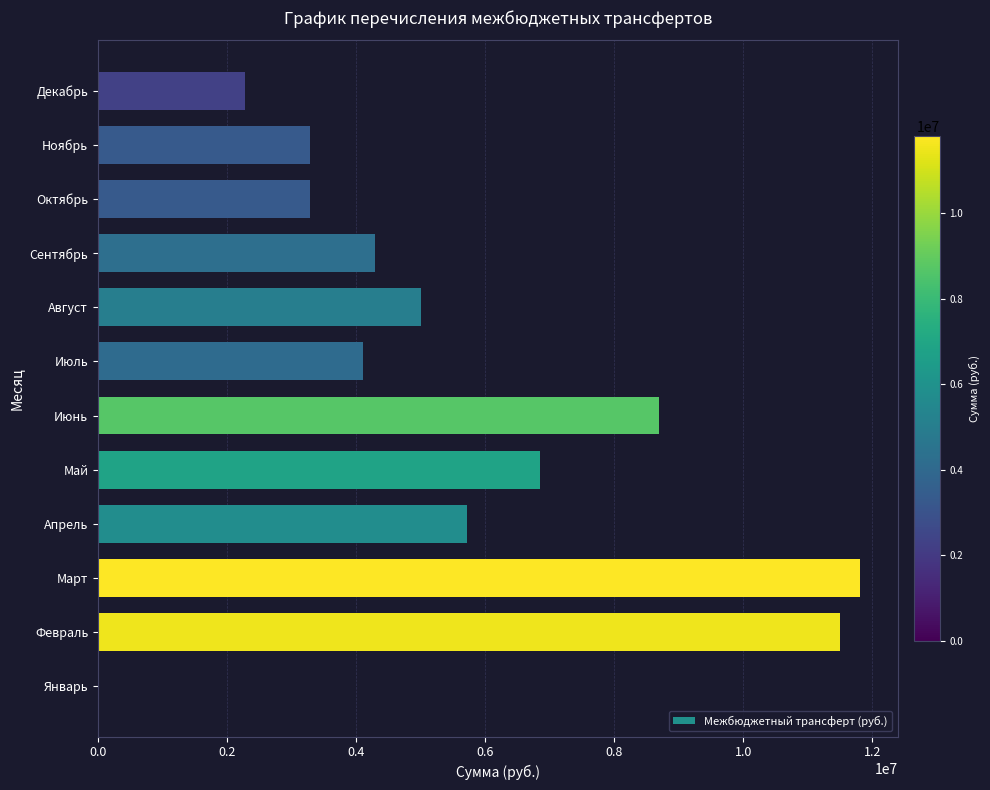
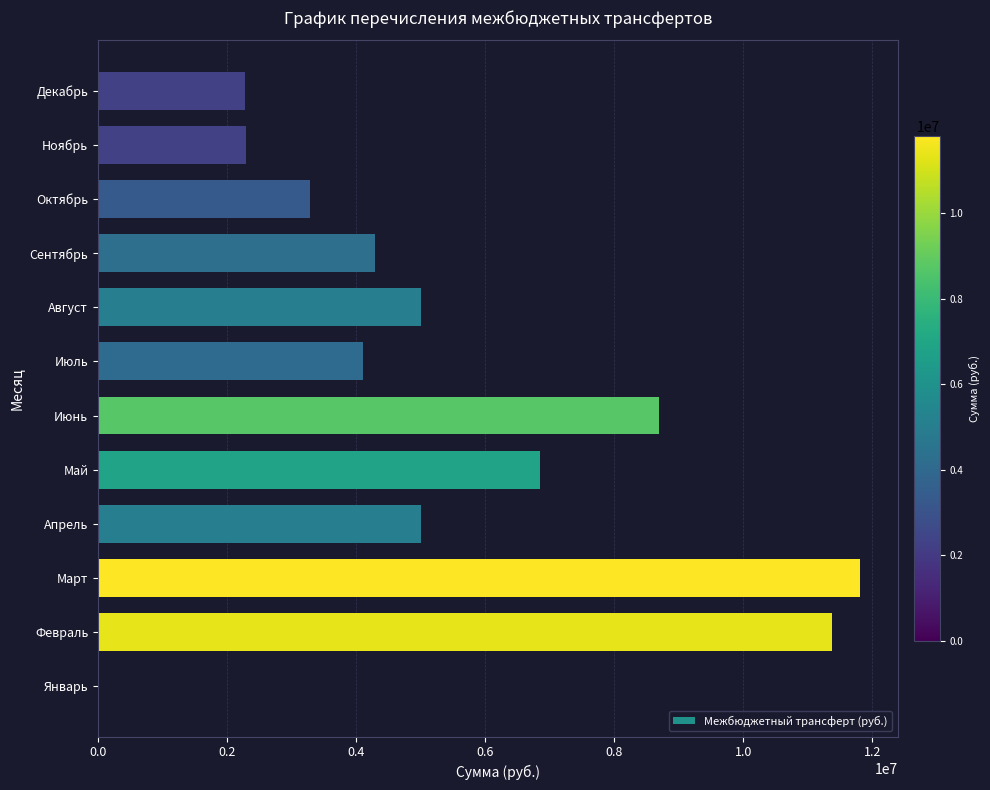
  {
    "Декабрь": 2300000,
-   "Ноябрь": 3300000,
+   "Ноябрь": 2300000,
    "Октябрь": 3300000,
    "Сентябрь": 4300000,
    "Август": 5000000,
    "Июль": 4100000,
    "Июнь": 8700000,
    "Май": 6800000,
-   "Апрель": 5700000,
+   "Апрель": 5000000,
    "Март": 11800000,
-   "Февраль": 11500000,
+   "Февраль": 11400000,
    "Январь": 0
  }
